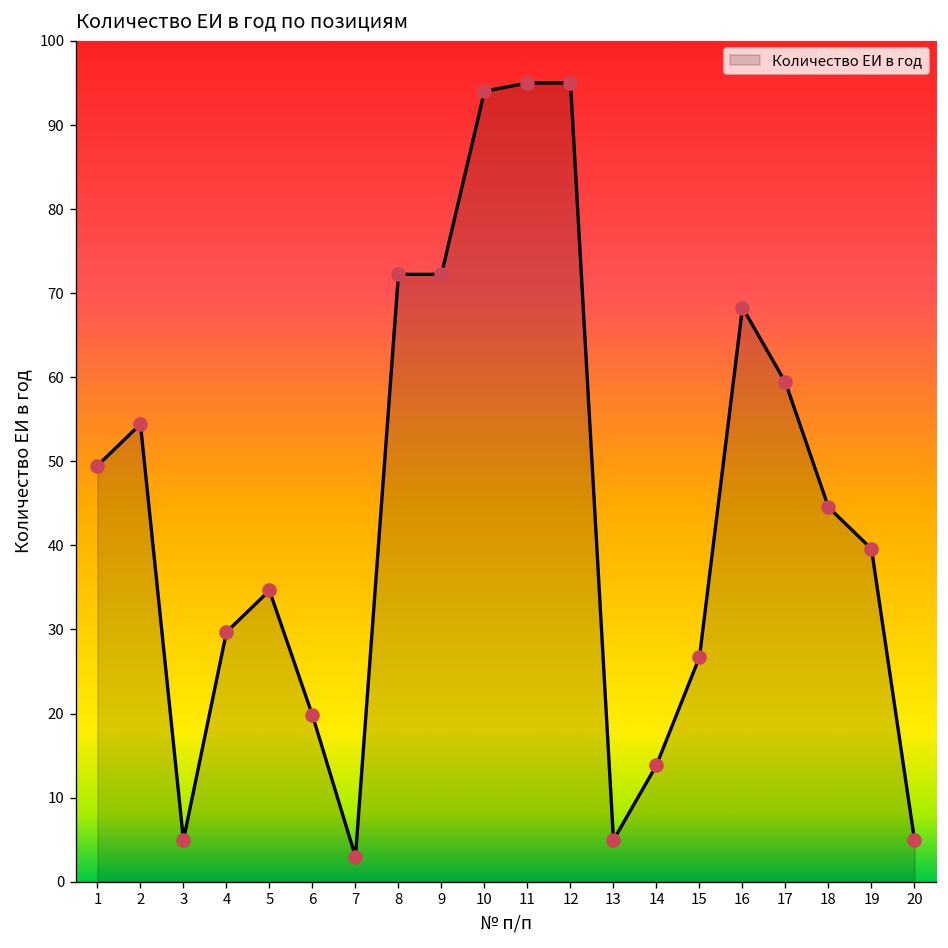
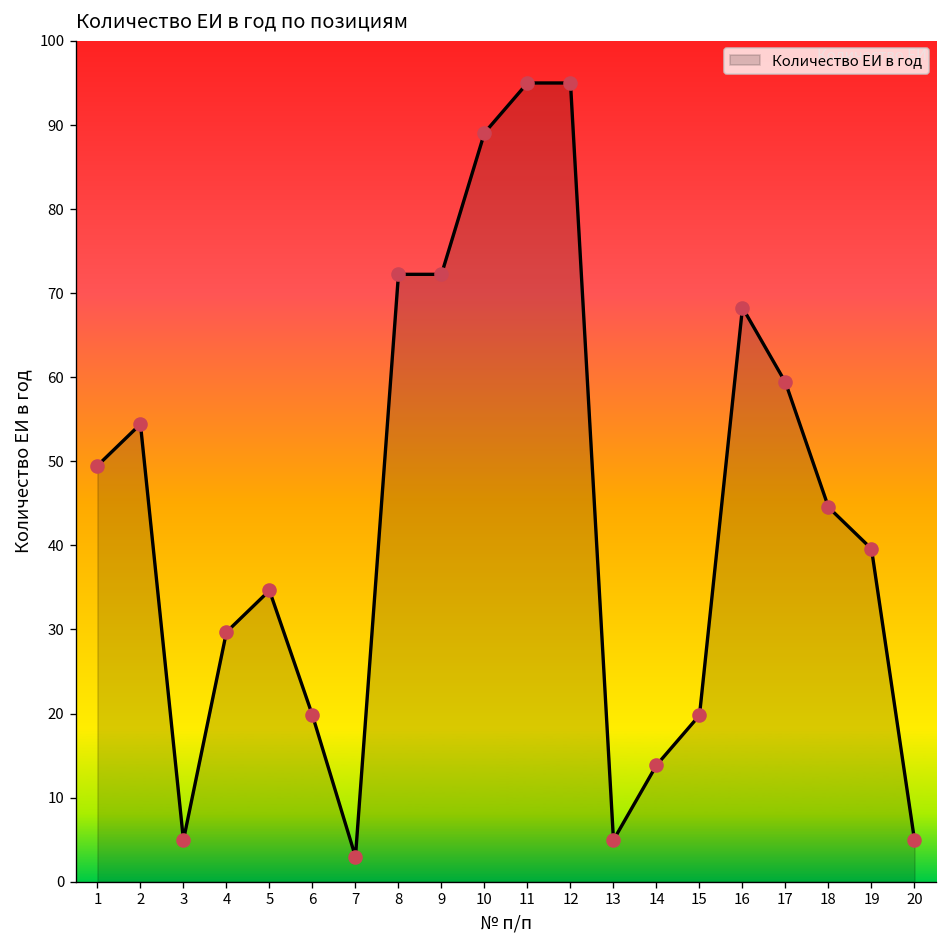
  {
    "1": 49,
    "2": 54,
    "3": 5,
    "4": 30,
    "5": 35,
    "6": 20,
    "7": 3,
    "8": 72,
    "9": 72,
-   "10": 94,
+   "10": 89,
    "11": 95,
    "12": 95,
    "13": 5,
    "14": 14,
-   "15": 27,
+   "15": 20,
    "16": 68,
    "17": 59,
    "18": 45,
    "19": 40,
    "20": 5
  }
